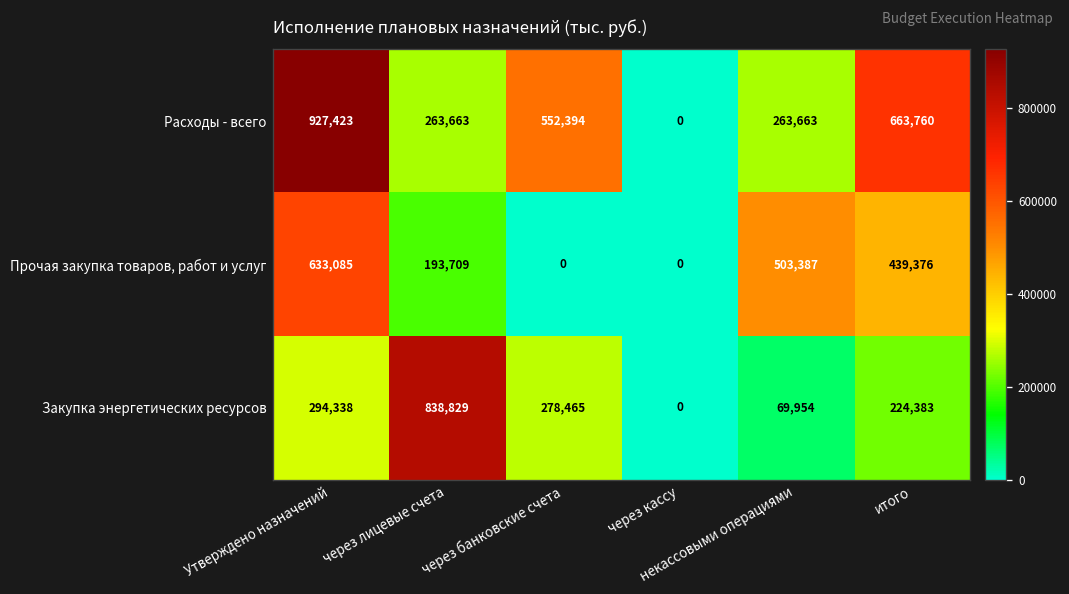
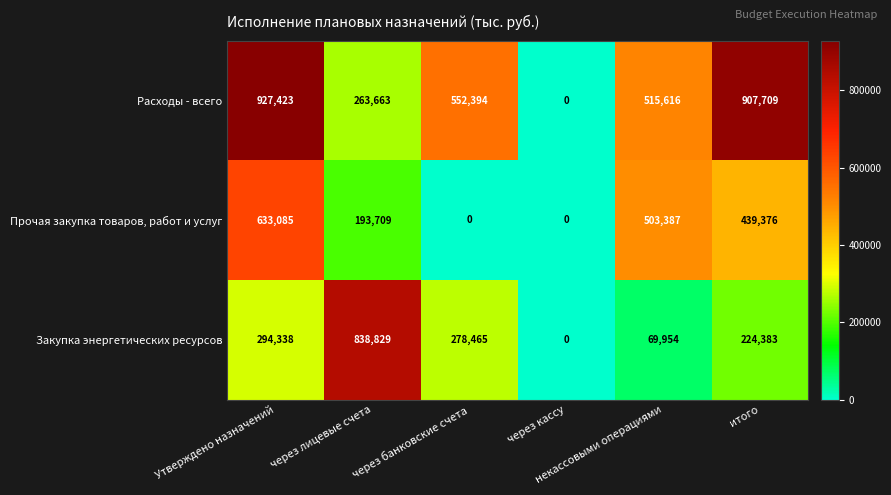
  {
    "Расходы - всего": {
      "Утверждено назначений": "927,423",
      "через лицевые счета": "263,663",
      "через банковские счета": "552,394",
      "через кассу": "0",
-     "некассовыми операциями": "263,663",
-     "итого": "663,760"
+     "некассовыми операциями": "515,616",
+     "итого": "907,709"
    },
    "Прочая закупка товаров, работ и услуг": {
      "Утверждено назначений": "633,085",
      "через лицевые счета": "193,709",
      "через банковские счета": "0",
      "через кассу": "0",
      "некассовыми операциями": "503,387",
      "итого": "439,376"
    },
    "Закупка энергетических ресурсов": {
      "Утверждено назначений": "294,338",
      "через лицевые счета": "838,829",
      "через банковские счета": "278,465",
      "через кассу": "0",
      "некассовыми операциями": "69,954",
      "итого": "224,383"
    }
  }
